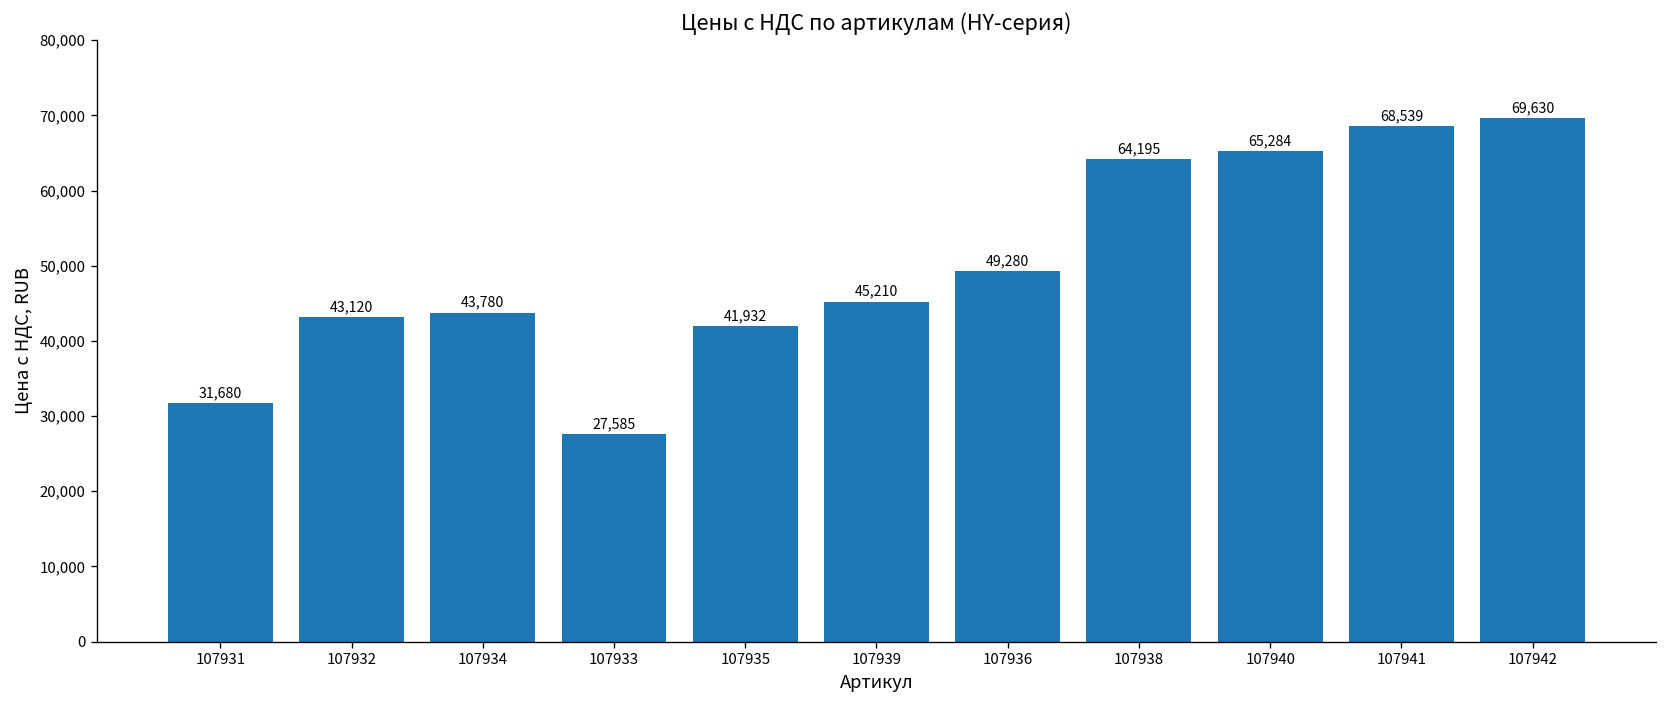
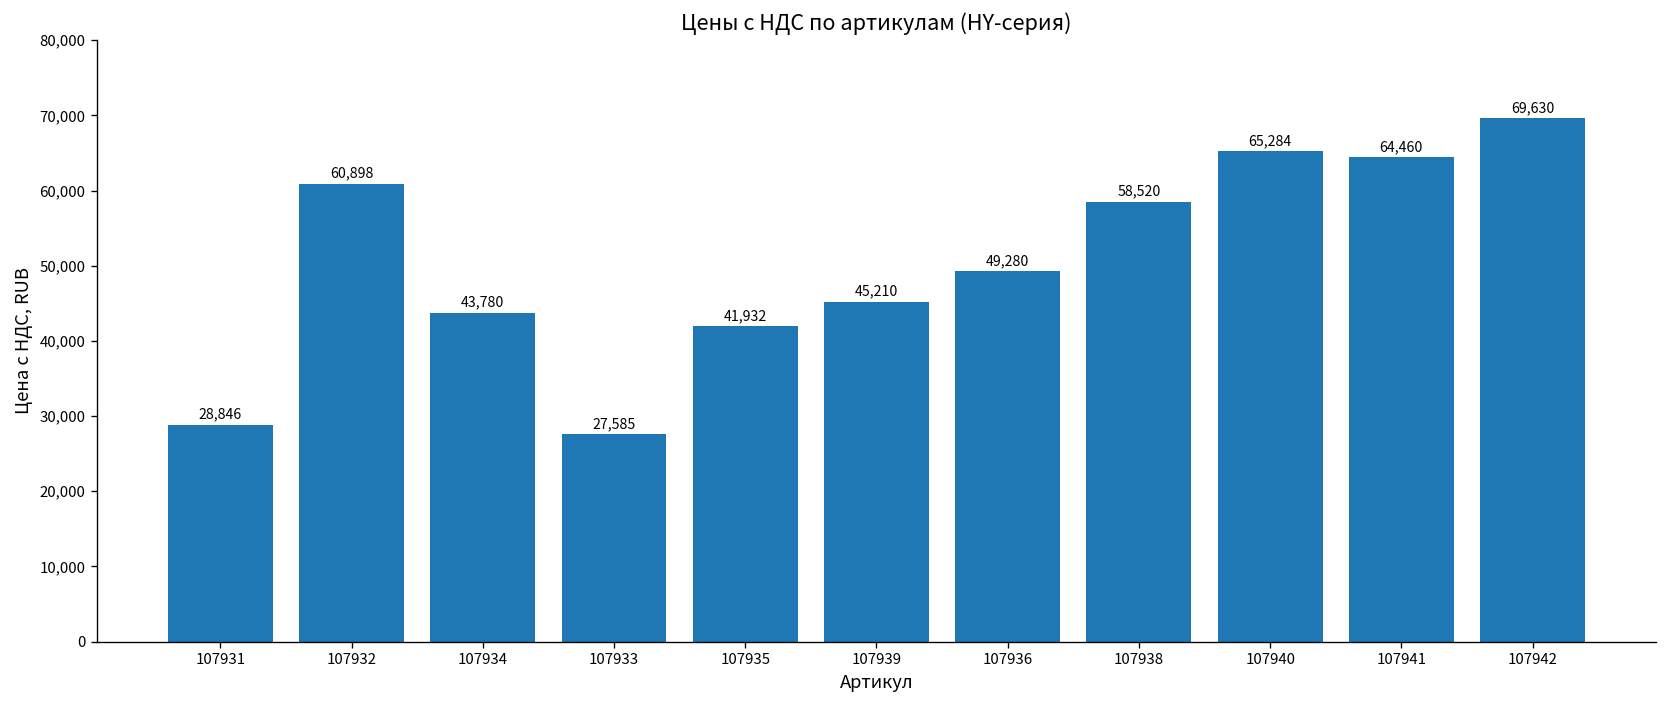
  {
-   "107931": "31,680",
-   "107932": "43,120",
+   "107931": "28,846",
+   "107932": "60,898",
    "107934": "43,780",
    "107933": "27,585",
    "107935": "41,932",
    "107939": "45,210",
    "107936": "49,280",
-   "107938": "64,195",
+   "107938": "58,520",
    "107940": "65,284",
-   "107941": "68,539",
+   "107941": "64,460",
    "107942": "69,630"
  }
